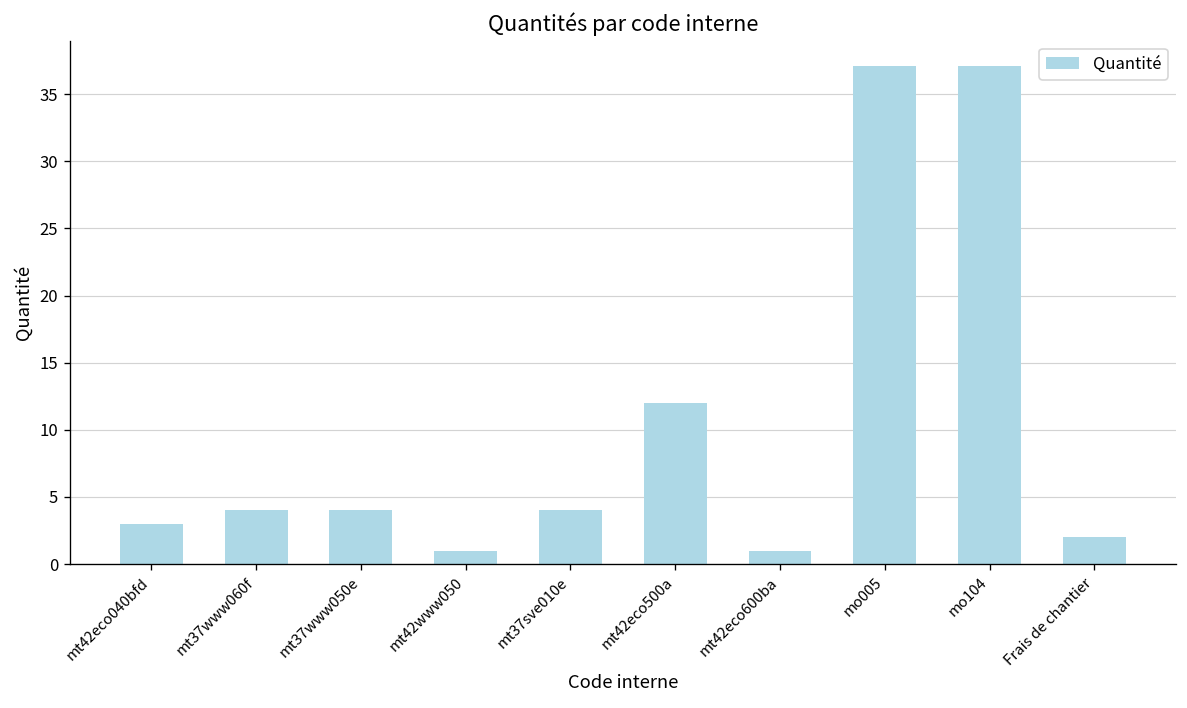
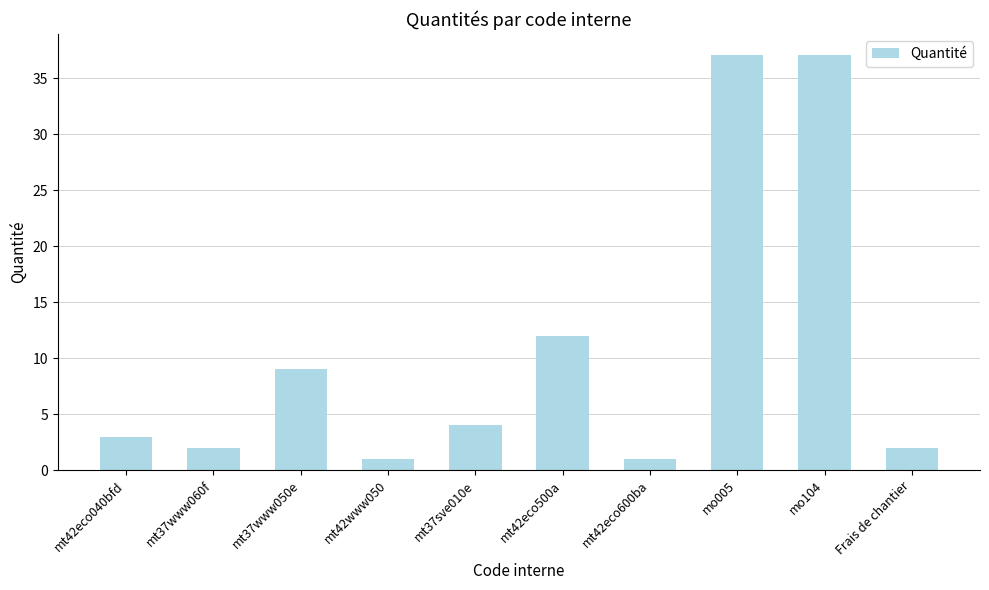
  {
    "mt42eco040bfd": 3,
-   "mt37www060f": 4,
-   "mt37www050e": 4,
+   "mt37www060f": 2,
+   "mt37www050e": 9,
    "mt42www050": 1,
    "mt37sve010e": 4,
    "mt42eco500a": 12,
    "mt42eco600ba": 1,
    "mo005": 37,
    "mo104": 37,
    "Frais de chantier": 2
  }
